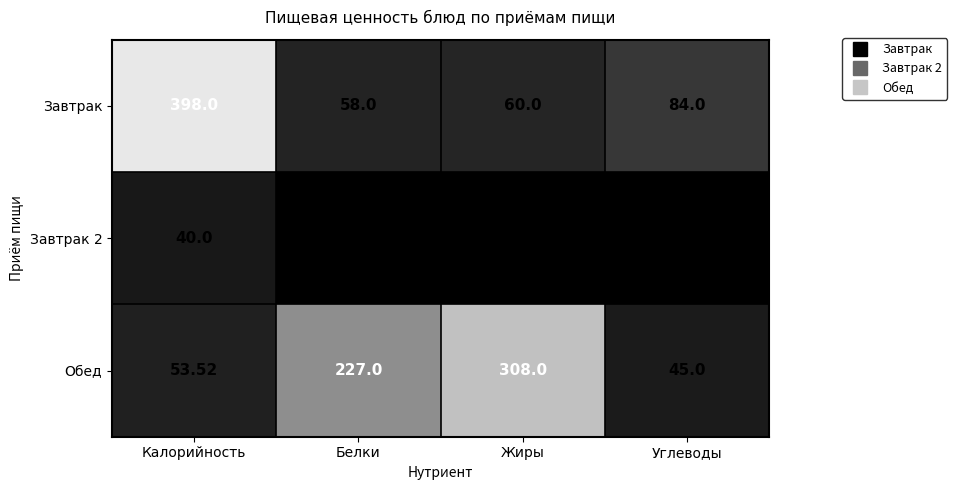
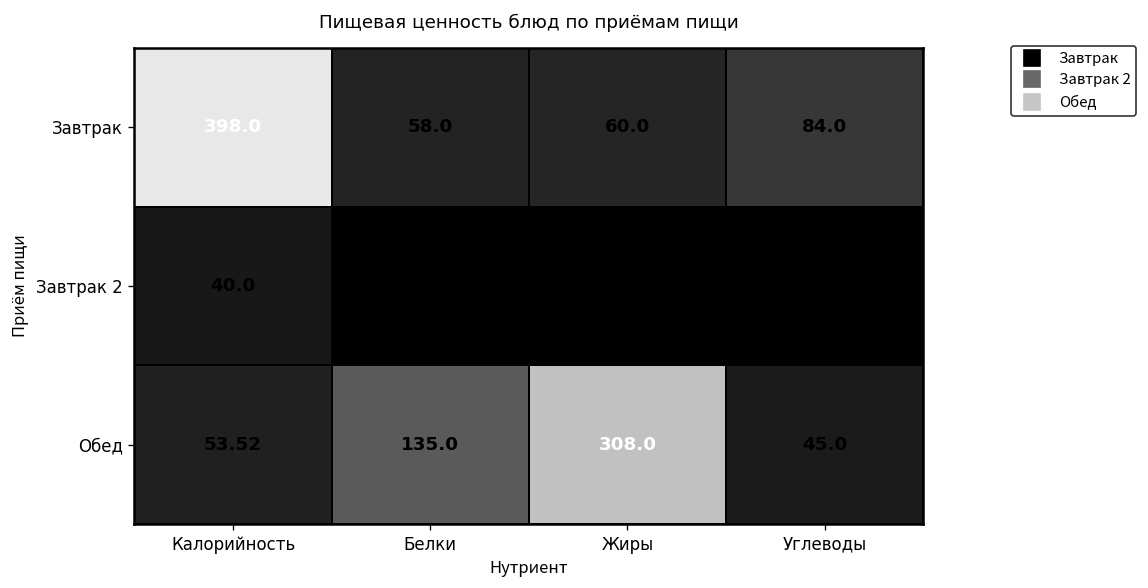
  {
    "Завтрак": {
      "Углеводы": 84.0
    },
    "Обед": {
-     "Белки": 227.0,
+     "Белки": 135.0,
      "Жиры": 308.0
    }
  }
